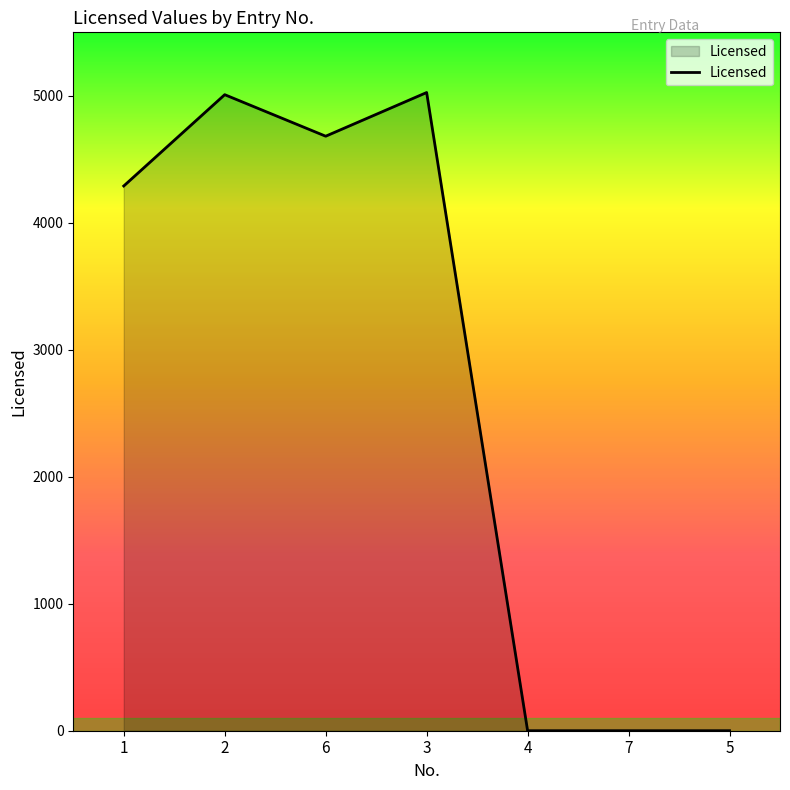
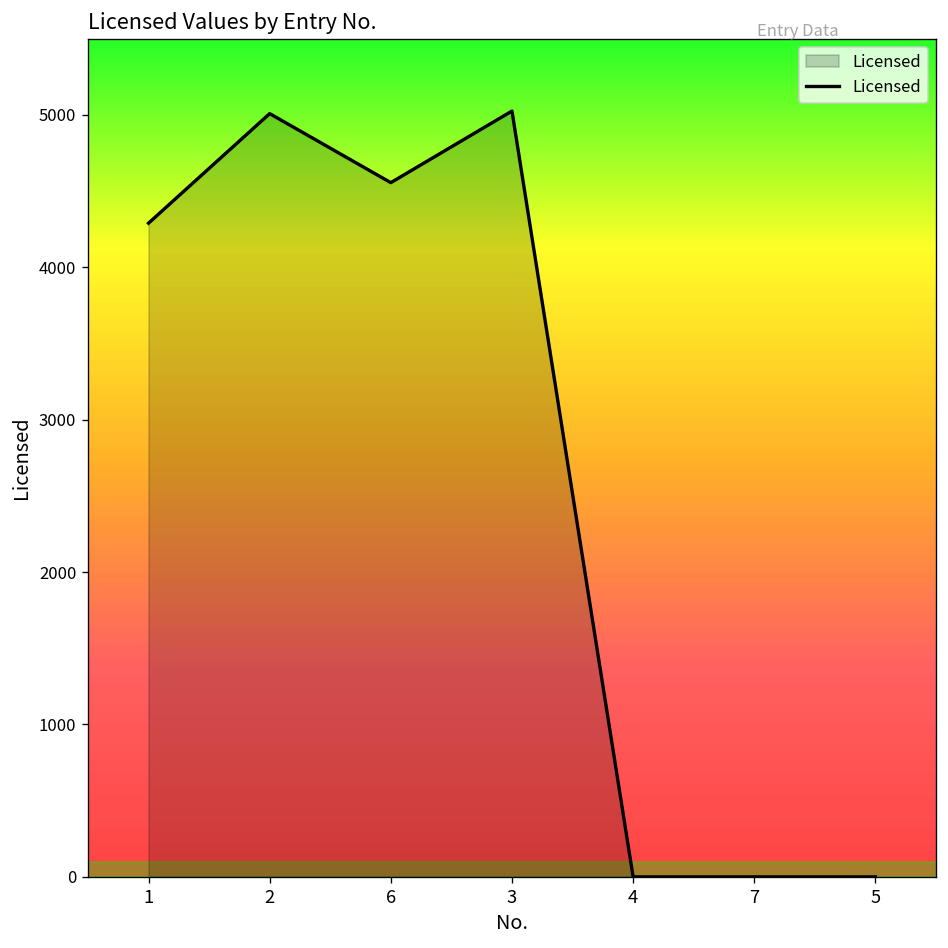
  {
    "1": 4290,
    "2": 5010,
-   "6": 4680,
+   "6": 4560,
    "3": 5030,
    "4": 0,
    "7": 0,
    "5": 0
  }
